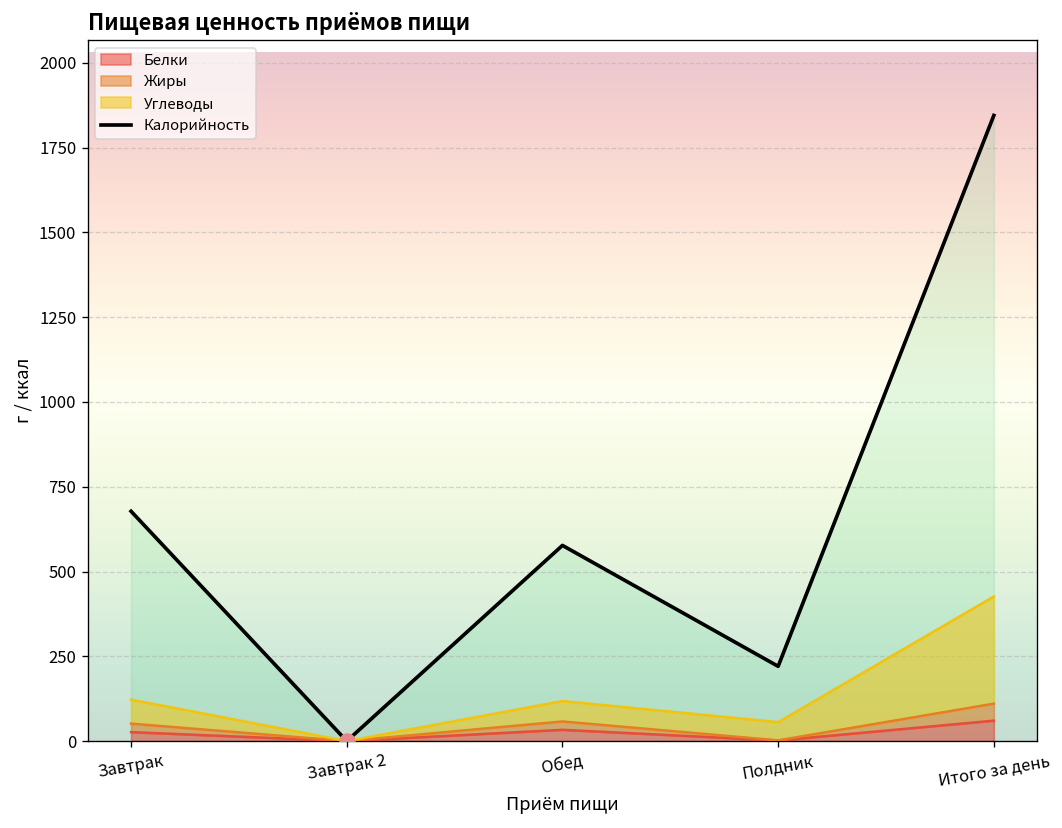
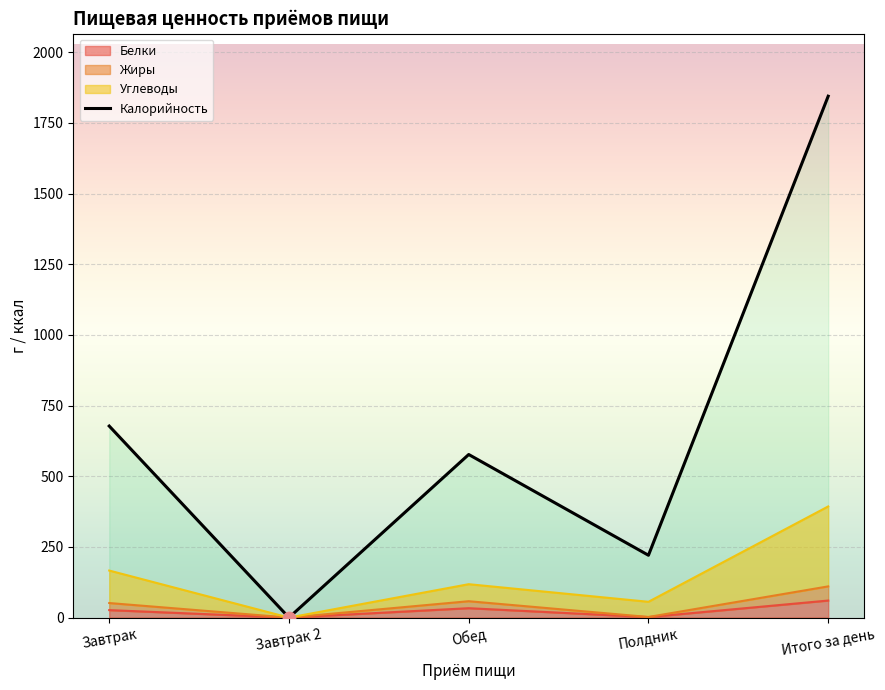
  {
    "Углеводы": {
-     "Завтрак": 70,
+     "Завтрак": 110,
      "Обед": 60,
      "Полдник": 50,
-     "Итого за день": 320
+     "Итого за день": 280
    },
    "Калорийность": {
      "Завтрак": 680,
      "Обед": 580,
      "Полдник": 220,
      "Итого за день": 1840
    }
  }
